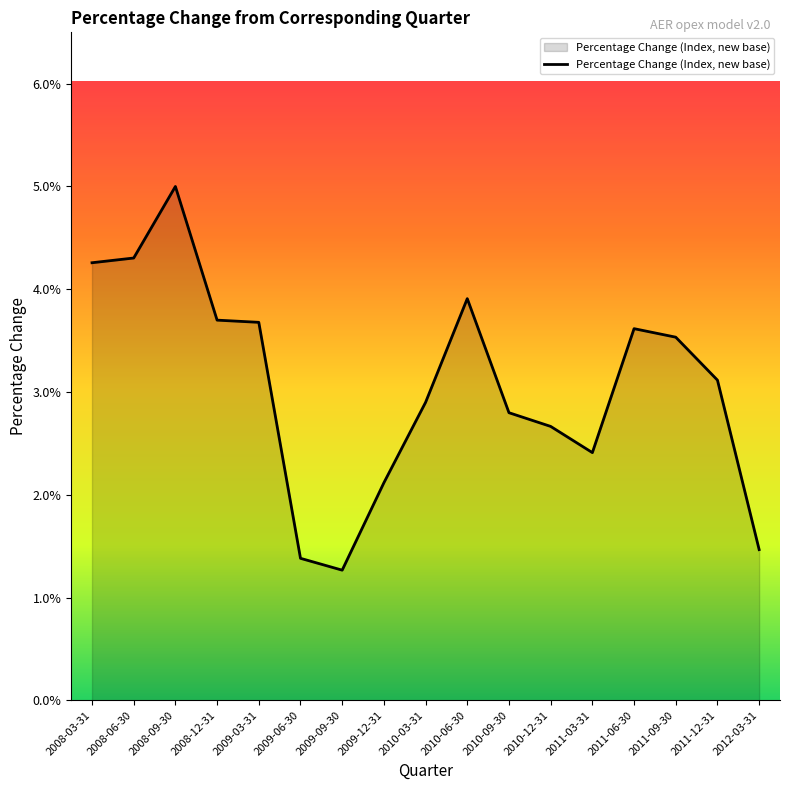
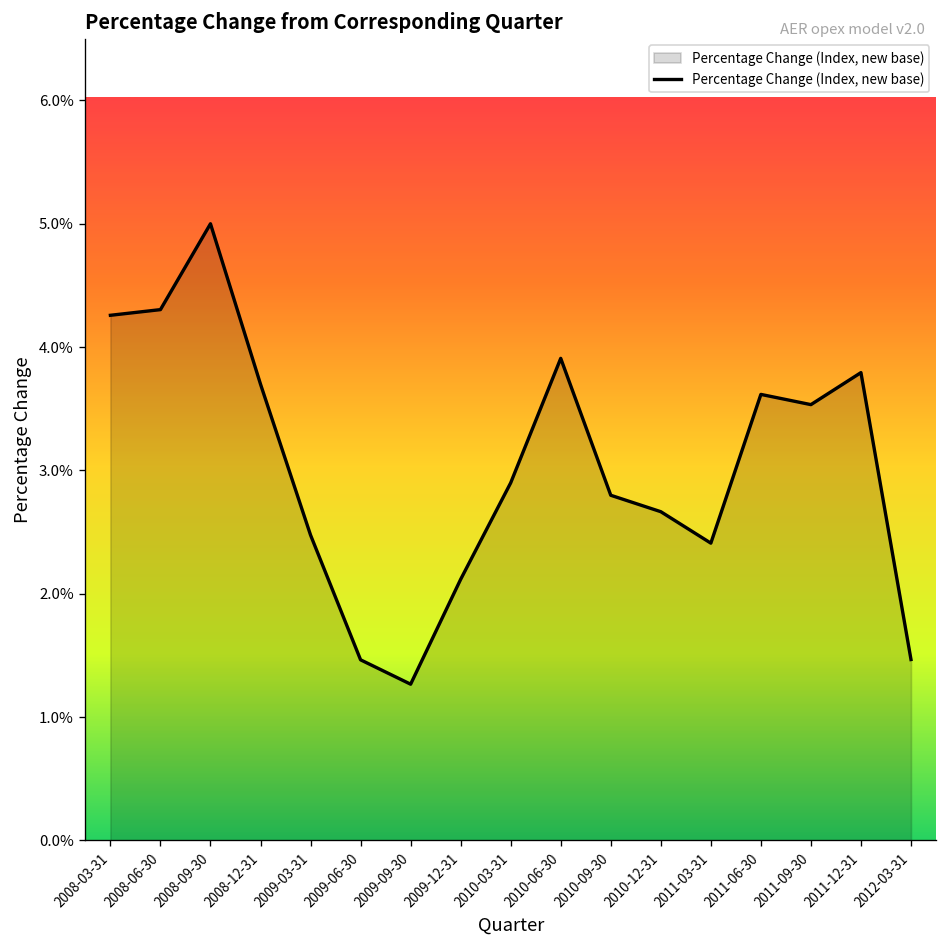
  {
    "2008-03-31": "4.24%",
    "2008-06-30": "4.29%",
    "2008-09-30": "4.98%",
    "2008-12-31": "3.69%",
-   "2009-03-31": "3.66%",
-   "2009-06-30": "1.38%",
+   "2009-03-31": "2.47%",
+   "2009-06-30": "1.46%",
    "2009-09-30": "1.26%",
    "2009-12-31": "2.11%",
    "2010-03-31": "2.89%",
    "2010-06-30": "3.89%",
    "2010-09-30": "2.79%",
    "2010-12-31": "2.65%",
    "2011-03-31": "2.40%",
    "2011-06-30": "3.60%",
    "2011-09-30": "3.52%",
-   "2011-12-31": "3.10%",
+   "2011-12-31": "3.78%",
    "2012-03-31": "1.46%"
  }
